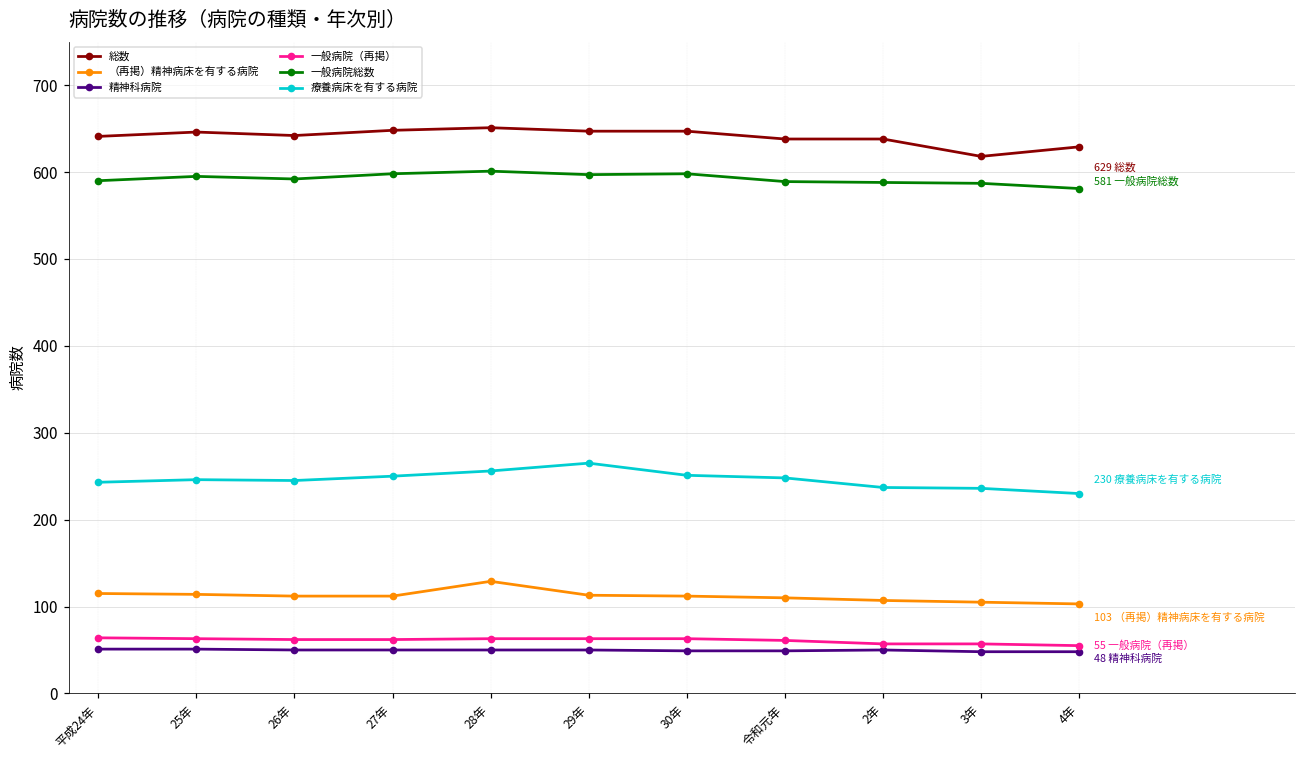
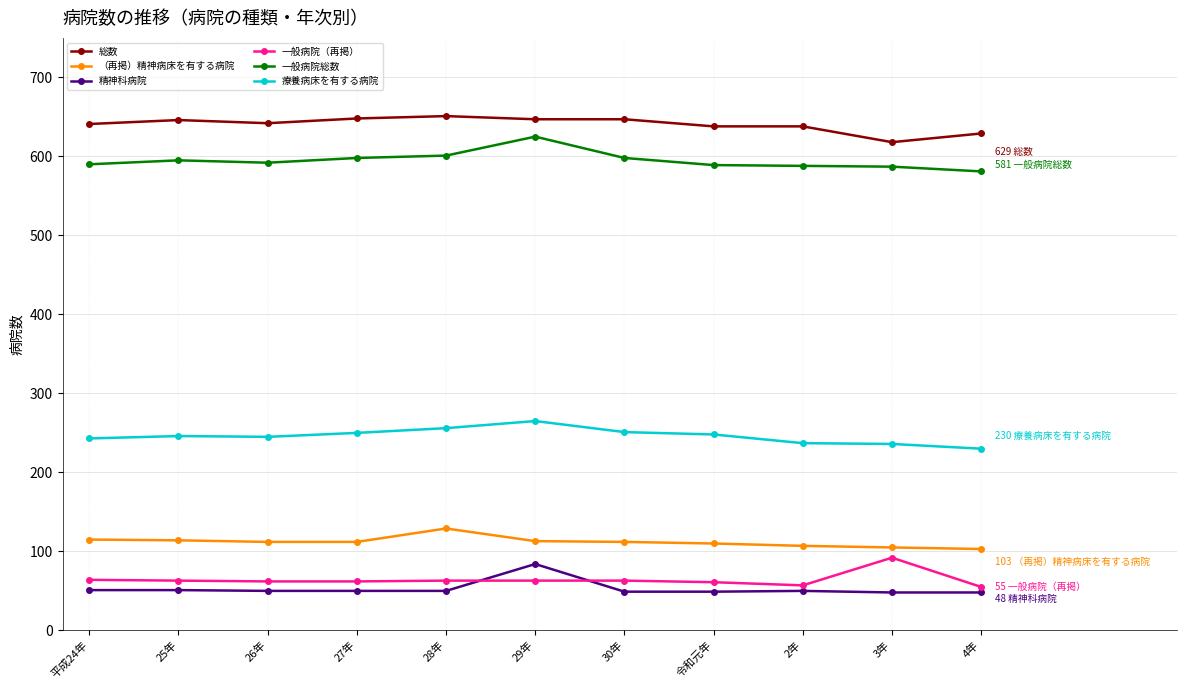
  {
    "総数": {
      "4年": 629
    },
    "（再掲）精神病床を有する病院": {
      "4年": 103
    },
    "精神科病院": {
      "平成24年": 50,
      "25年": 50,
      "26年": 50,
      "27年": 50,
      "28年": 50,
-     "29年": 50,
+     "29年": 80,
      "30年": 50,
      "令和元年": 50,
      "2年": 50,
      "3年": 50
    },
    "一般病院（再掲）": {
      "平成24年": 60,
      "25年": 60,
      "26年": 60,
      "27年": 60,
      "28年": 60,
      "29年": 60,
      "30年": 60,
      "令和元年": 60,
      "2年": 60,
-     "3年": 60
+     "3年": 90
    },
    "一般病院総数": {
      "平成24年": 590,
      "25年": 600,
      "26年": 590,
      "27年": 600,
      "28年": 600,
-     "29年": 600,
+     "29年": 630,
      "30年": 600,
      "令和元年": 590,
      "2年": 590,
      "3年": 590
    },
    "療養病床を有する病院": {
      "4年": 230
    }
  }
